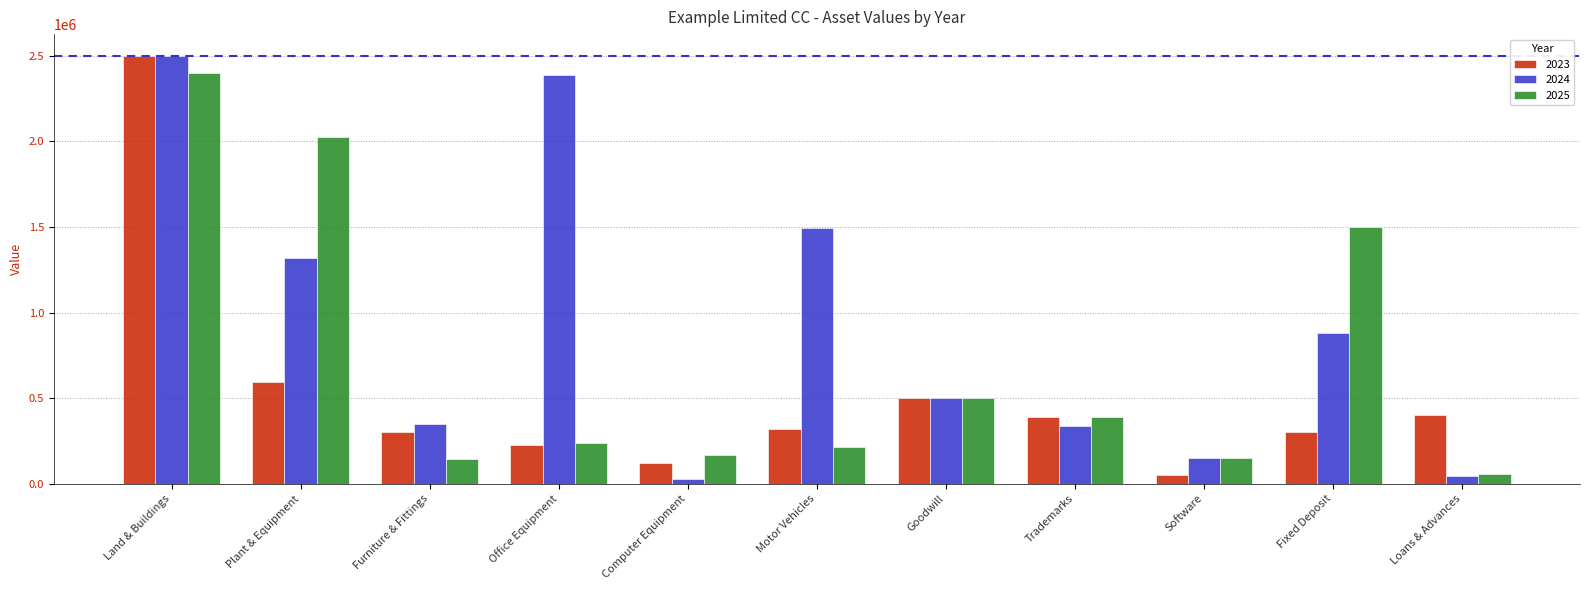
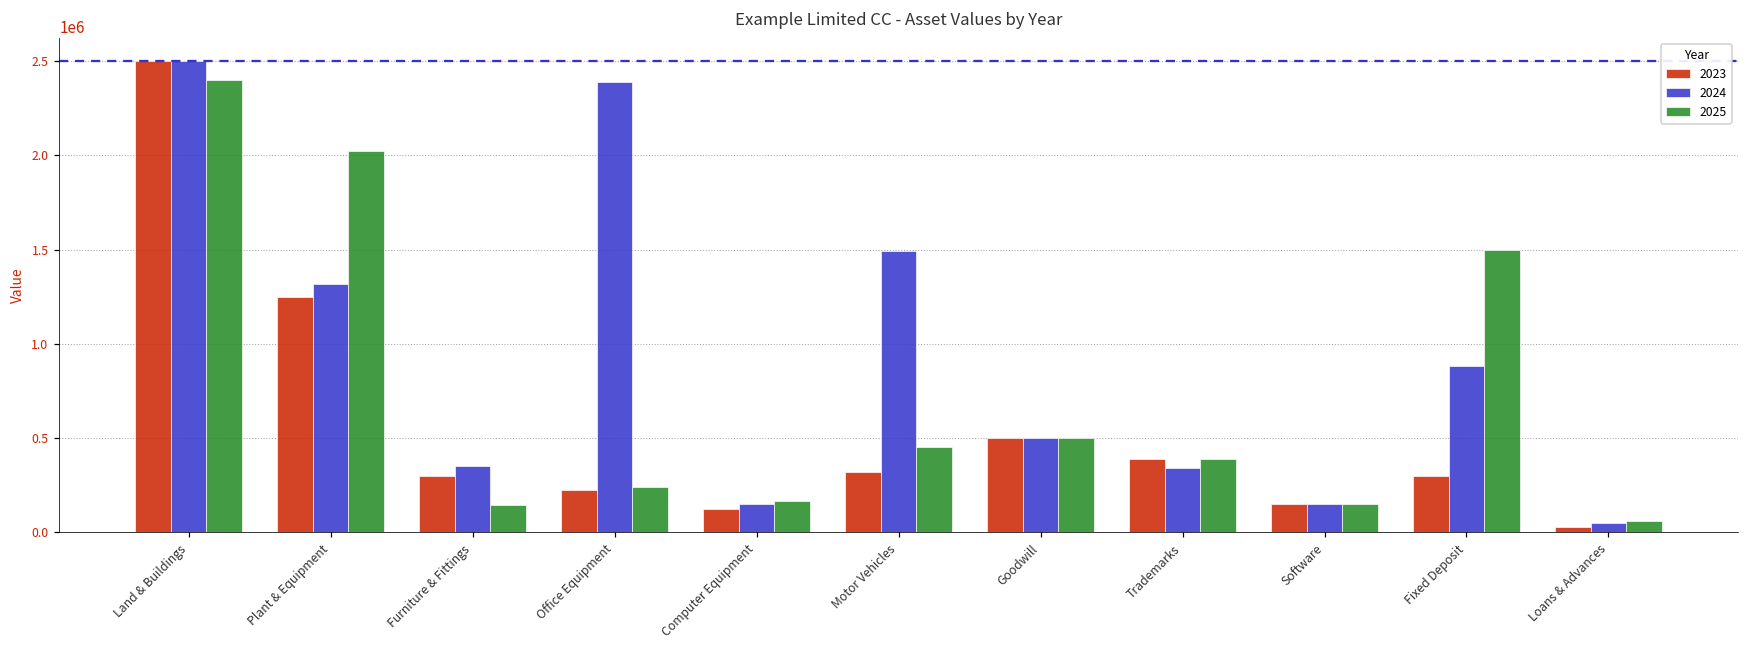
  {
    "2023": {
      "Land & Buildings": 2500000,
-     "Plant & Equipment": 600000,
+     "Plant & Equipment": 1250000,
      "Furniture & Fittings": 300000,
      "Office Equipment": 230000,
      "Computer Equipment": 120000,
      "Motor Vehicles": 320000,
      "Goodwill": 500000,
      "Trademarks": 390000,
-     "Software": 50000,
+     "Software": 150000,
      "Fixed Deposit": 300000,
-     "Loans & Advances": 400000
+     "Loans & Advances": 30000
    },
    "2024": {
      "Land & Buildings": 2500000,
      "Plant & Equipment": 1320000,
      "Furniture & Fittings": 350000,
      "Office Equipment": 2390000,
-     "Computer Equipment": 30000,
+     "Computer Equipment": 150000,
      "Motor Vehicles": 1490000,
      "Goodwill": 500000,
      "Trademarks": 340000,
      "Software": 150000,
      "Fixed Deposit": 880000,
      "Loans & Advances": 50000
    },
    "2025": {
      "Land & Buildings": 2400000,
      "Plant & Equipment": 2030000,
      "Furniture & Fittings": 150000,
      "Office Equipment": 240000,
      "Computer Equipment": 170000,
-     "Motor Vehicles": 210000,
+     "Motor Vehicles": 450000,
      "Goodwill": 500000,
      "Trademarks": 390000,
      "Software": 150000,
      "Fixed Deposit": 1500000,
      "Loans & Advances": 60000
    }
  }
